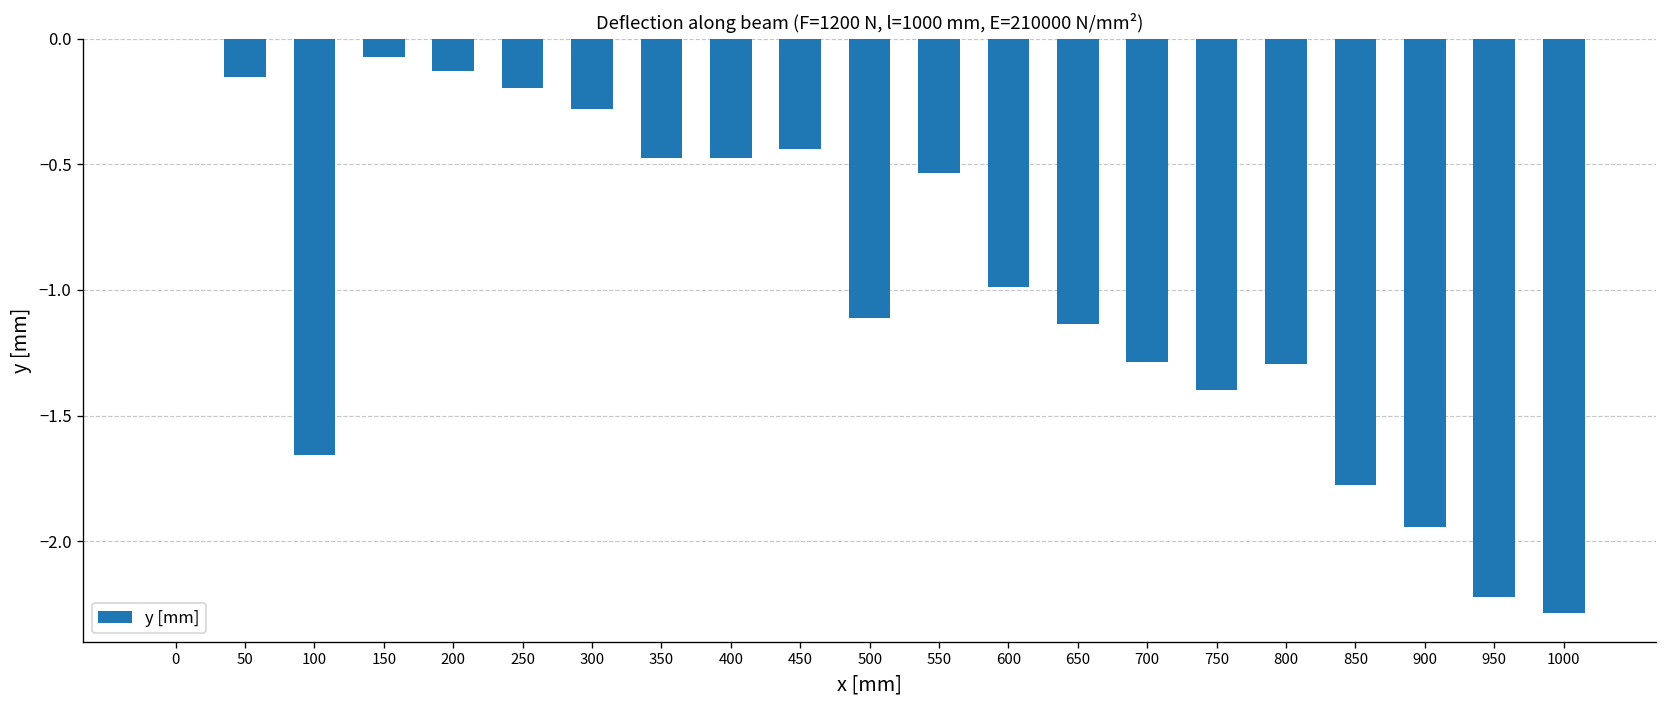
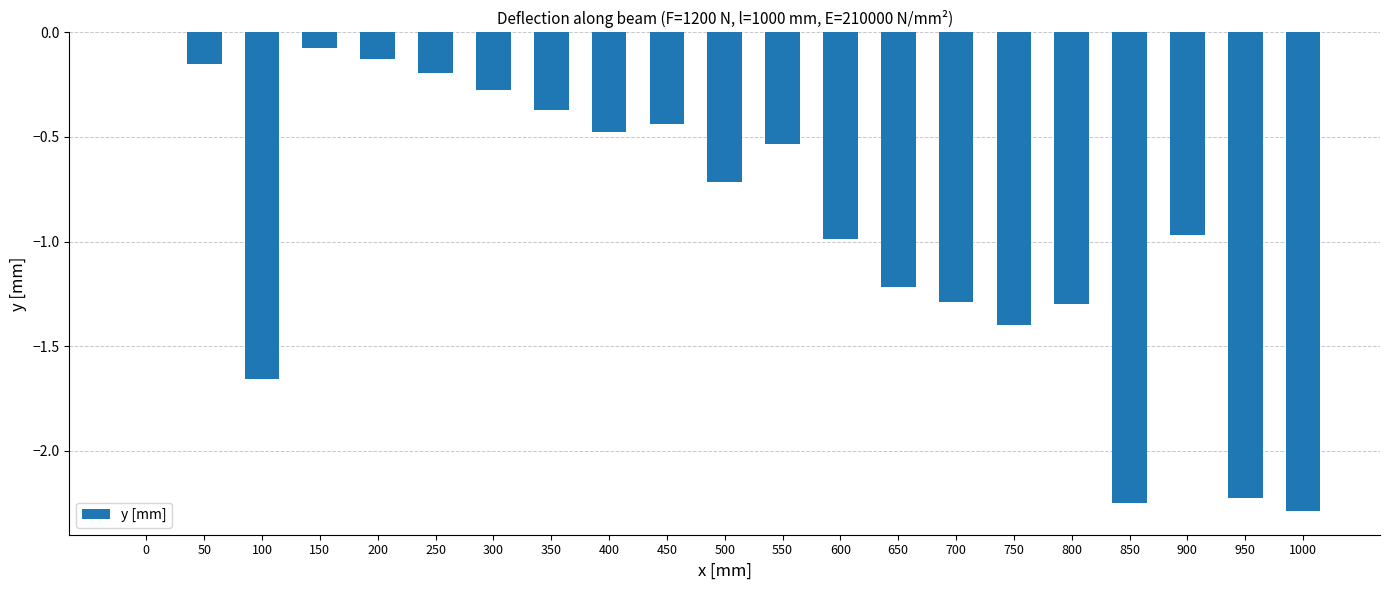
  {
    "0": 0.00,
    "50": -0.15,
    "100": -1.66,
    "150": -0.07,
    "200": -0.13,
    "250": -0.20,
    "300": -0.28,
-   "350": -0.48,
+   "350": -0.37,
    "400": -0.48,
    "450": -0.44,
-   "500": -1.11,
+   "500": -0.71,
    "550": -0.54,
    "600": -0.99,
-   "650": -1.13,
+   "650": -1.22,
    "700": -1.29,
    "750": -1.40,
    "800": -1.30,
-   "850": -1.78,
-   "900": -1.94,
+   "850": -2.25,
+   "900": -0.97,
    "950": -2.22,
    "1000": -2.29
  }
